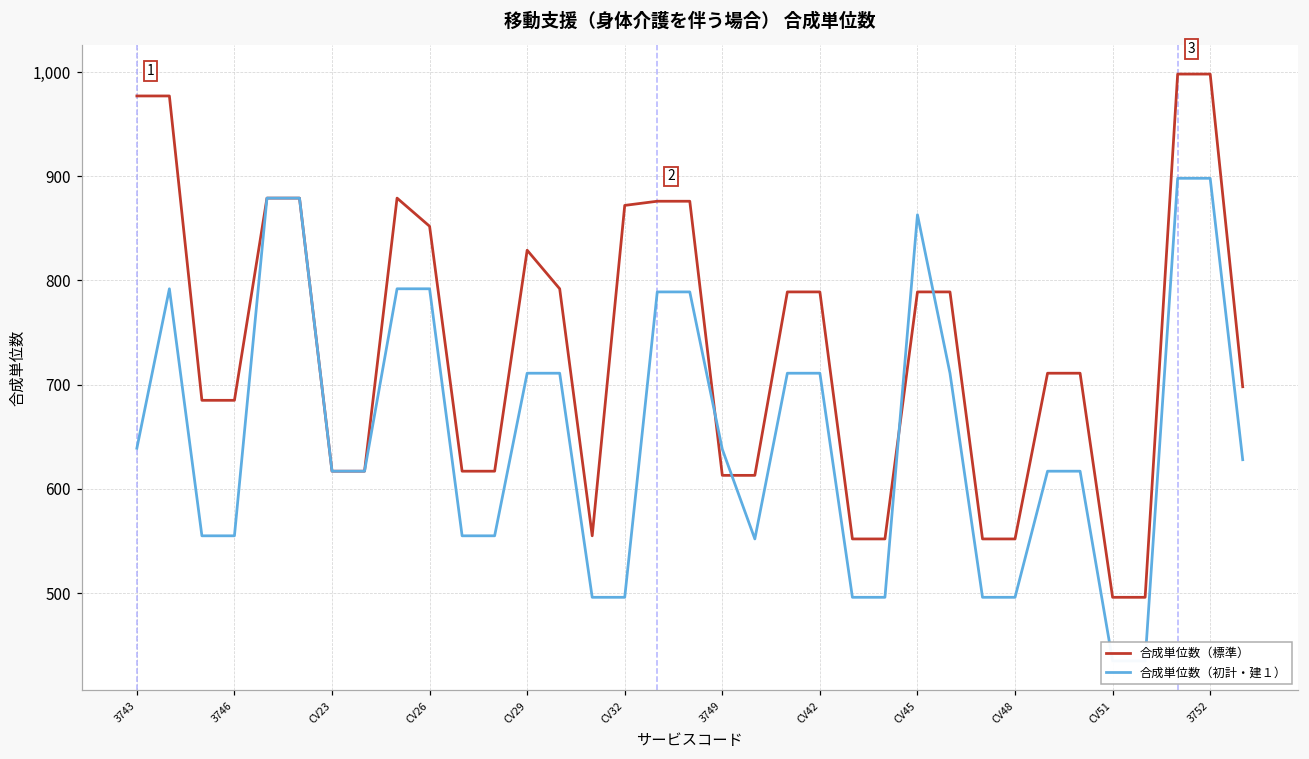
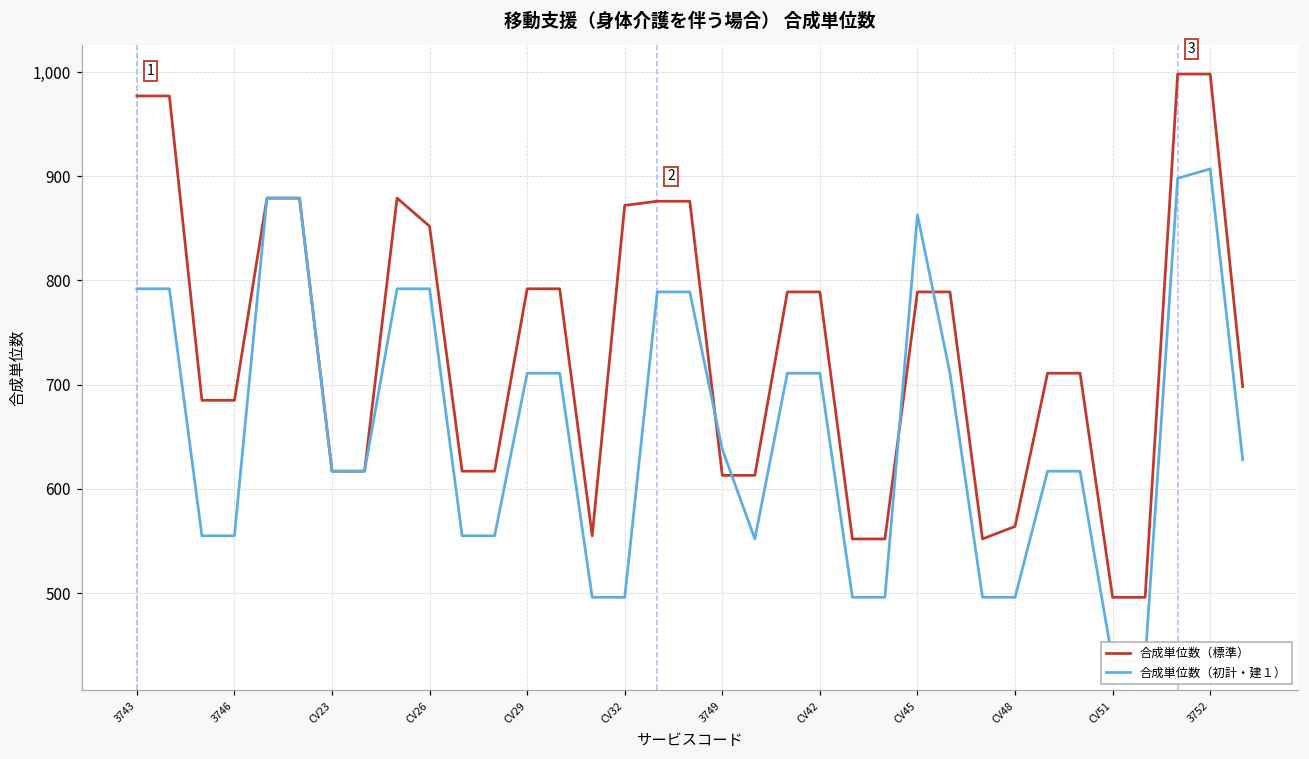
  {
    "合成単位数（標準）": {
      "3746": "690",
      "CV26": "850",
-     "CV29": "830",
+     "CV29": "790",
      "CV32": "870",
      "3749": "610",
      "CV42": "790",
      "CV45": "790",
-     "CV48": "550",
+     "CV48": "560",
      "CV51": "500",
      "3752": "1,000"
    },
    "合成単位数（初計・建１）": {
-     "3743": "640",
+     "3743": "790",
      "3746": "560",
      "CV26": "790",
      "CV29": "710",
      "CV32": "500",
      "3749": "640",
      "CV42": "710",
      "CV45": "860",
      "CV48": "500",
-     "3752": "900"
+     "3752": "910"
    }
  }
